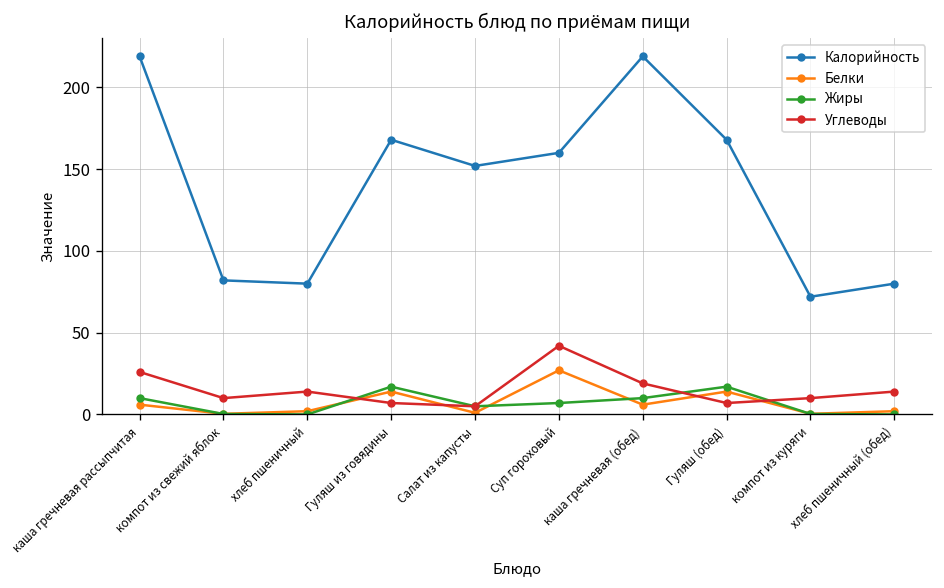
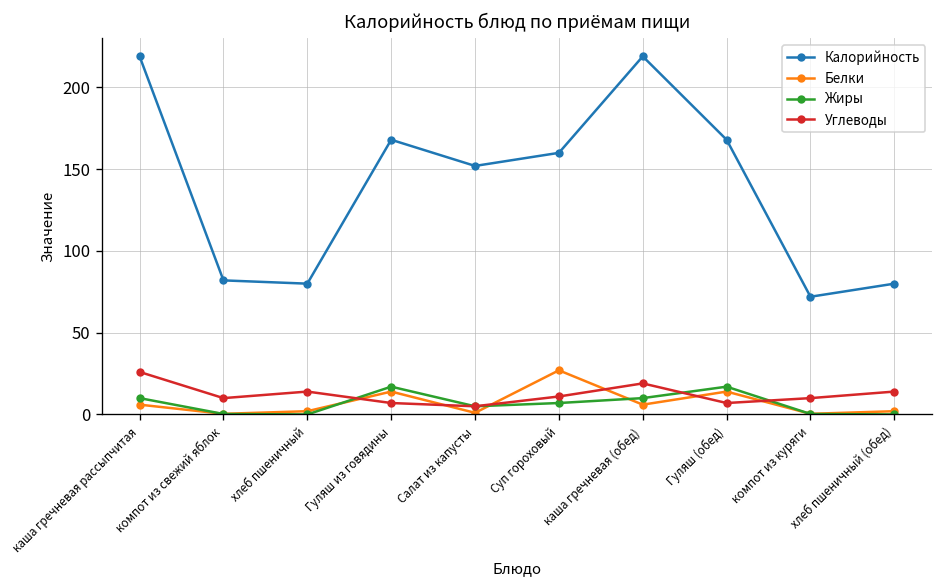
  {
    "Калорийность": {
      "каша гречневая рассыпчитая": 219,
      "компот из свежий яблок": 82,
      "хлеб пшеничный": 80,
      "Гуляш из говядины": 168,
      "Салат из капусты": 152,
      "Суп гороховый": 160,
      "каша гречневая (обед)": 219,
      "Гуляш (обед)": 168,
      "компот из куряги": 72,
      "хлеб пшеничный (обед)": 80
    },
    "Белки": {
      "каша гречневая рассыпчитая": 6,
      "хлеб пшеничный": 2,
      "Гуляш из говядины": 14,
      "Салат из капусты": 1,
      "Суп гороховый": 27,
      "каша гречневая (обед)": 6,
      "Гуляш (обед)": 14,
      "хлеб пшеничный (обед)": 2
    },
    "Жиры": {
      "каша гречневая рассыпчитая": 10,
      "хлеб пшеничный": 0,
      "Гуляш из говядины": 17,
      "Суп гороховый": 7,
      "каша гречневая (обед)": 10,
      "Гуляш (обед)": 17,
      "хлеб пшеничный (обед)": 0
    },
    "Углеводы": {
      "каша гречневая рассыпчитая": 26,
      "компот из свежий яблок": 10,
      "хлеб пшеничный": 14,
      "Гуляш из говядины": 7,
-     "Суп гороховый": 42,
+     "Суп гороховый": 11,
      "каша гречневая (обед)": 19,
      "Гуляш (обед)": 7,
      "компот из куряги": 10,
      "хлеб пшеничный (обед)": 14
    }
  }
